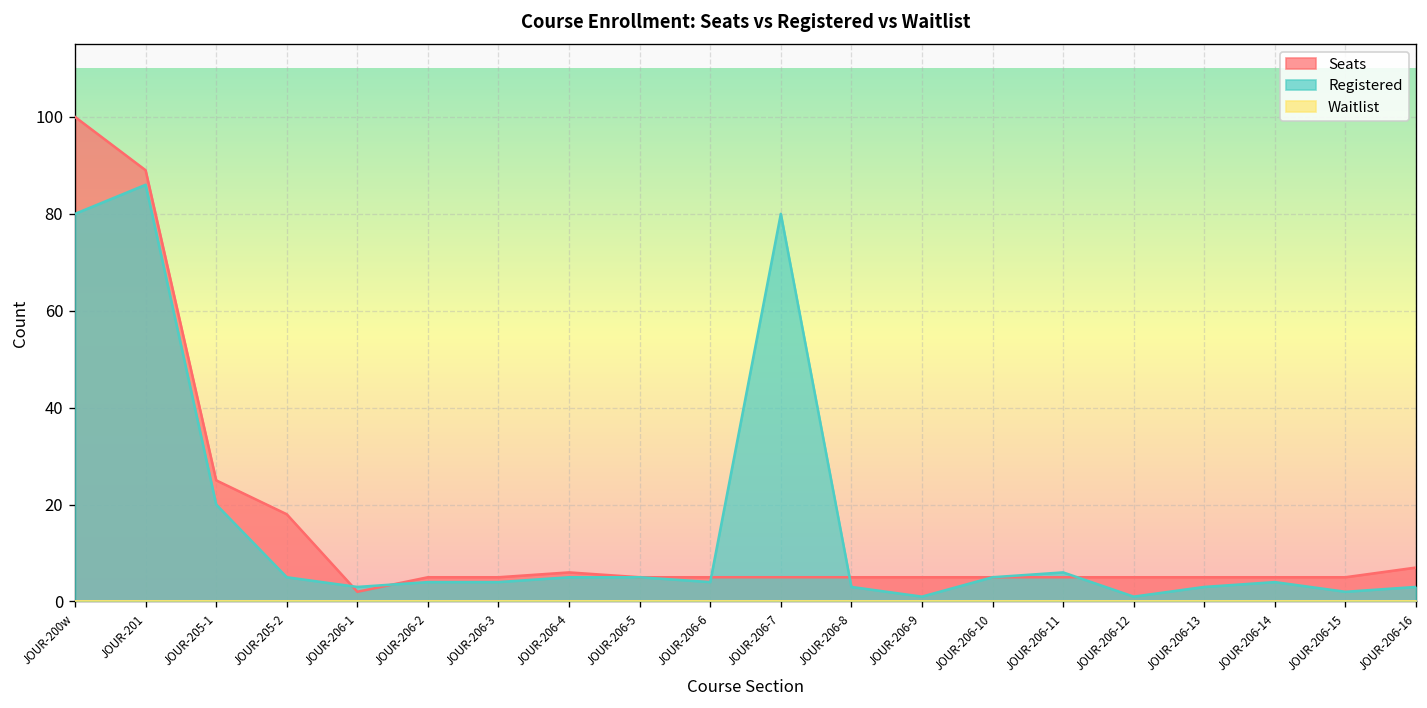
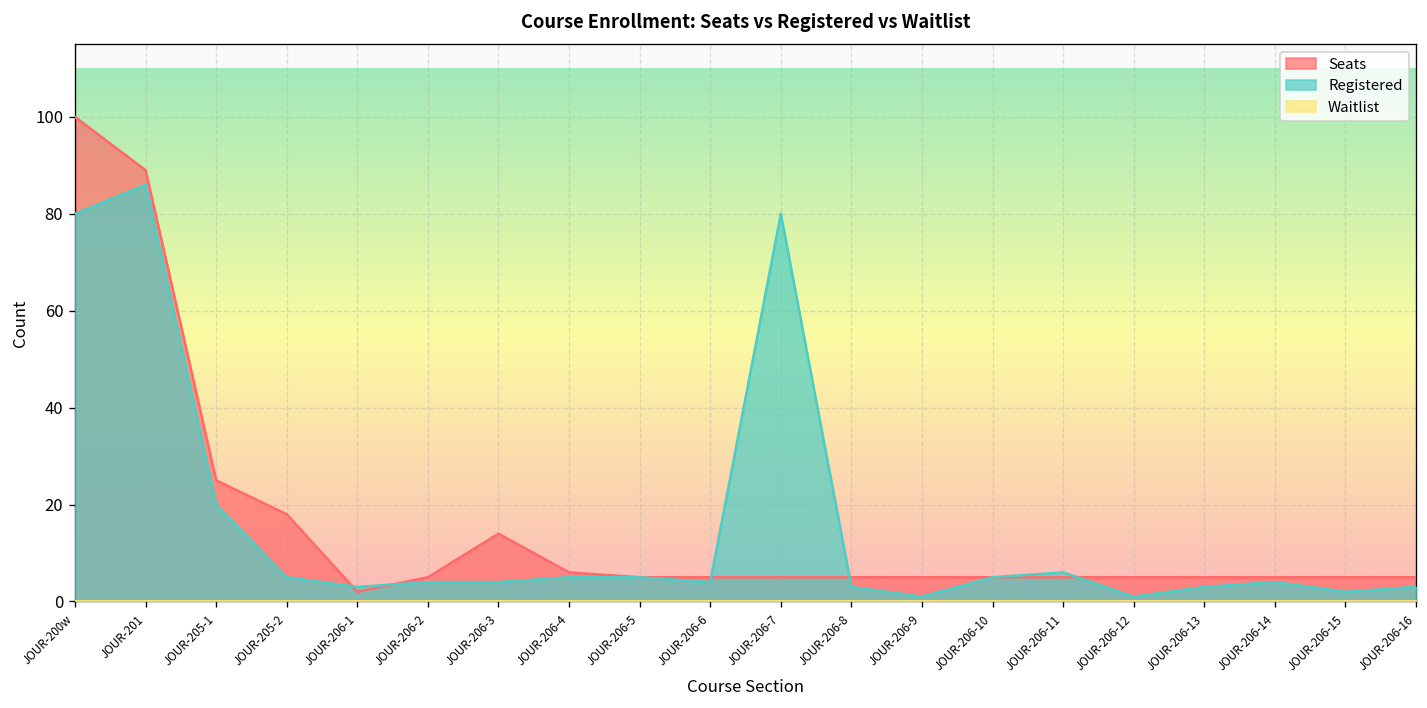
  {
    "Seats": {
      "JOUR-200w": 100,
      "JOUR-201": 89,
      "JOUR-205-1": 25,
      "JOUR-205-2": 18,
      "JOUR-206-1": 2,
      "JOUR-206-2": 5,
-     "JOUR-206-3": 5,
+     "JOUR-206-3": 14,
      "JOUR-206-4": 6,
      "JOUR-206-6": 5,
      "JOUR-206-7": 5,
      "JOUR-206-8": 5,
      "JOUR-206-9": 5,
      "JOUR-206-11": 5,
      "JOUR-206-12": 5,
      "JOUR-206-13": 5,
      "JOUR-206-14": 5,
      "JOUR-206-15": 5,
-     "JOUR-206-16": 7
+     "JOUR-206-16": 5
    },
    "Registered": {
      "JOUR-200w": 80,
      "JOUR-201": 86,
      "JOUR-205-1": 20,
      "JOUR-205-2": 5,
      "JOUR-206-1": 3,
      "JOUR-206-2": 4,
      "JOUR-206-3": 4,
      "JOUR-206-4": 5,
      "JOUR-206-6": 4,
      "JOUR-206-7": 80,
      "JOUR-206-8": 3,
      "JOUR-206-9": 1,
      "JOUR-206-11": 6,
      "JOUR-206-12": 1,
      "JOUR-206-13": 3,
      "JOUR-206-14": 4,
      "JOUR-206-15": 2,
      "JOUR-206-16": 3
    },
    "Waitlist": {
      "JOUR-200w": 0,
      "JOUR-201": 0,
      "JOUR-205-1": 0,
      "JOUR-205-2": 0,
      "JOUR-206-1": 0,
      "JOUR-206-2": 0,
      "JOUR-206-3": 0,
      "JOUR-206-4": 0,
      "JOUR-206-5": 0,
      "JOUR-206-6": 0,
      "JOUR-206-7": 0,
      "JOUR-206-8": 0,
      "JOUR-206-9": 0,
      "JOUR-206-10": 0,
      "JOUR-206-11": 0,
      "JOUR-206-12": 0,
      "JOUR-206-13": 0,
      "JOUR-206-14": 0,
      "JOUR-206-15": 0,
      "JOUR-206-16": 0
    }
  }
